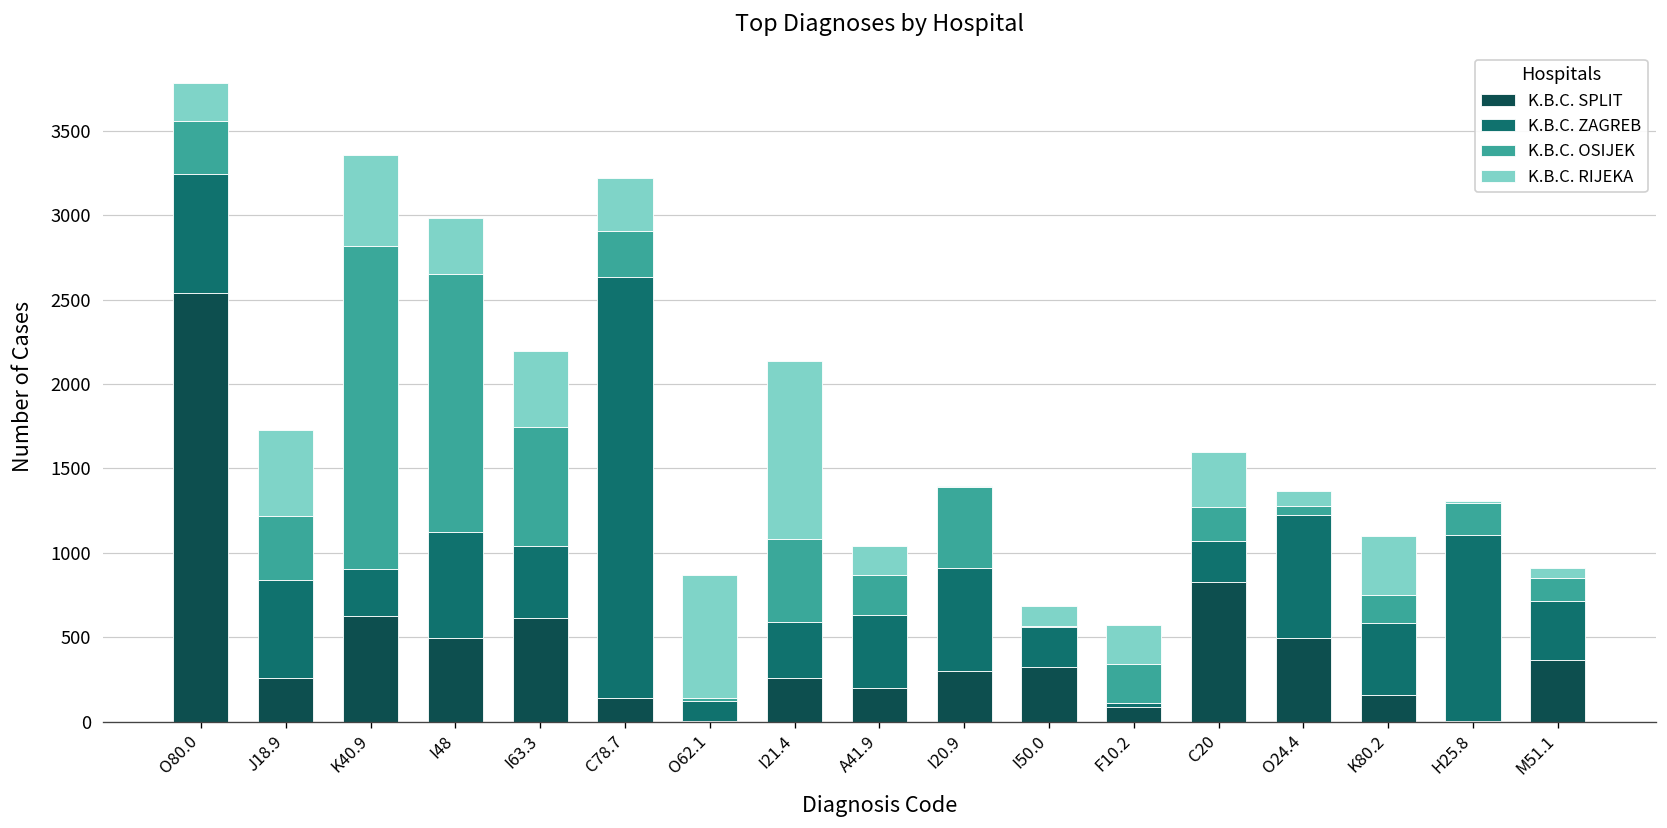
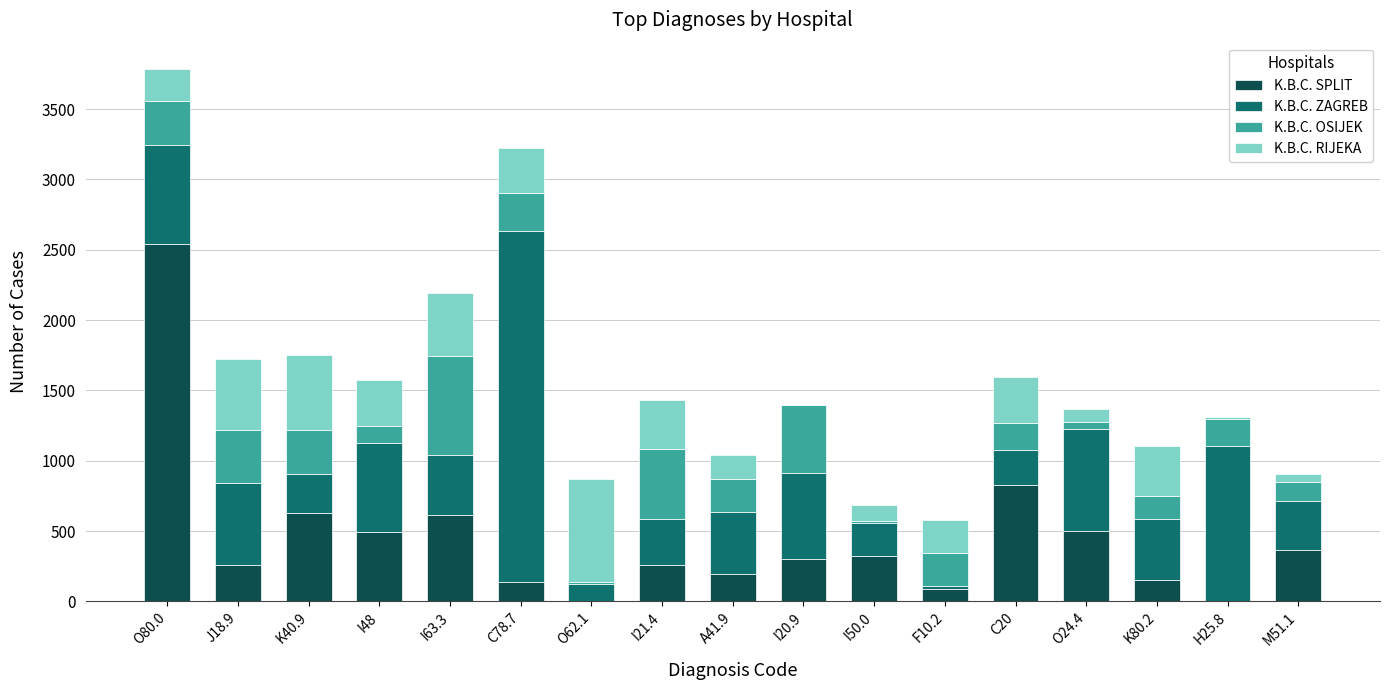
  {
    "K.B.C. OSIJEK": {
      "O80.0": 310,
      "J18.9": 380,
-     "K40.9": 1910,
-     "I48": 1520,
+     "K40.9": 310,
+     "I48": 120,
      "I63.3": 710,
      "C78.7": 270,
      "O62.1": 20,
      "I21.4": 500,
      "A41.9": 240,
      "I20.9": 480,
      "F10.2": 230,
      "C20": 200,
      "O24.4": 50,
      "K80.2": 170,
      "H25.8": 190,
      "M51.1": 140
    },
    "K.B.C. RIJEKA": {
      "O80.0": 230,
      "J18.9": 510,
      "K40.9": 540,
      "I48": 330,
      "I63.3": 450,
      "C78.7": 320,
      "O62.1": 730,
-     "I21.4": 1050,
+     "I21.4": 350,
      "A41.9": 170,
      "I50.0": 120,
      "F10.2": 230,
      "C20": 330,
      "O24.4": 90,
      "K80.2": 350,
      "M51.1": 60
    }
  }
